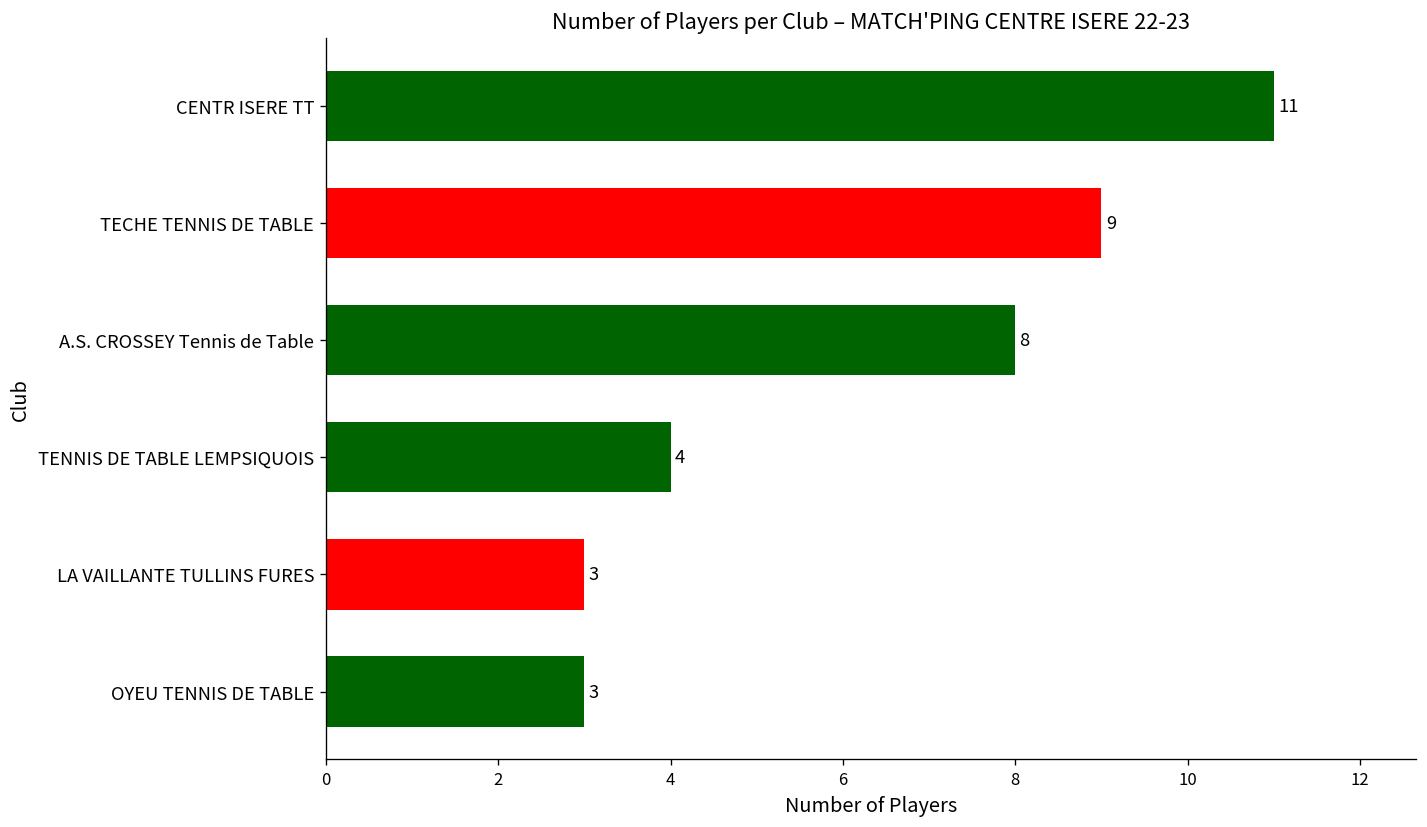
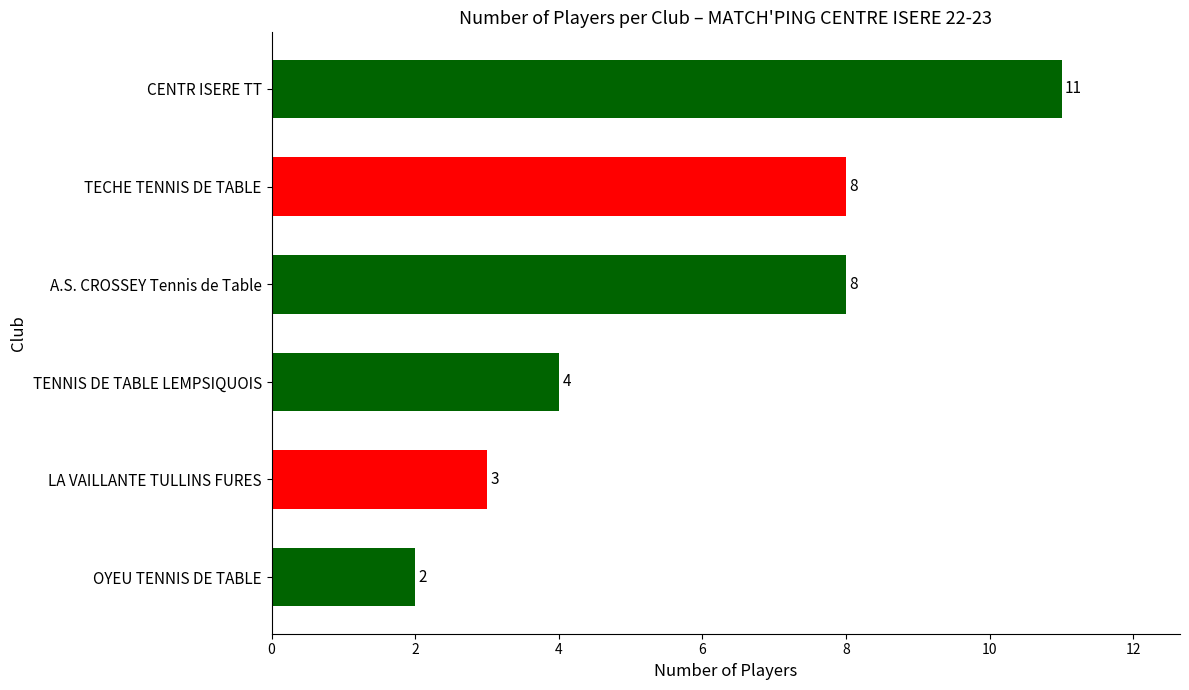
  {
    "CENTR ISERE TT": 11,
-   "TECHE TENNIS DE TABLE": 9,
+   "TECHE TENNIS DE TABLE": 8,
    "A.S. CROSSEY Tennis de Table": 8,
    "TENNIS DE TABLE LEMPSIQUOIS": 4,
    "LA VAILLANTE TULLINS FURES": 3,
-   "OYEU TENNIS DE TABLE": 3
+   "OYEU TENNIS DE TABLE": 2
  }
